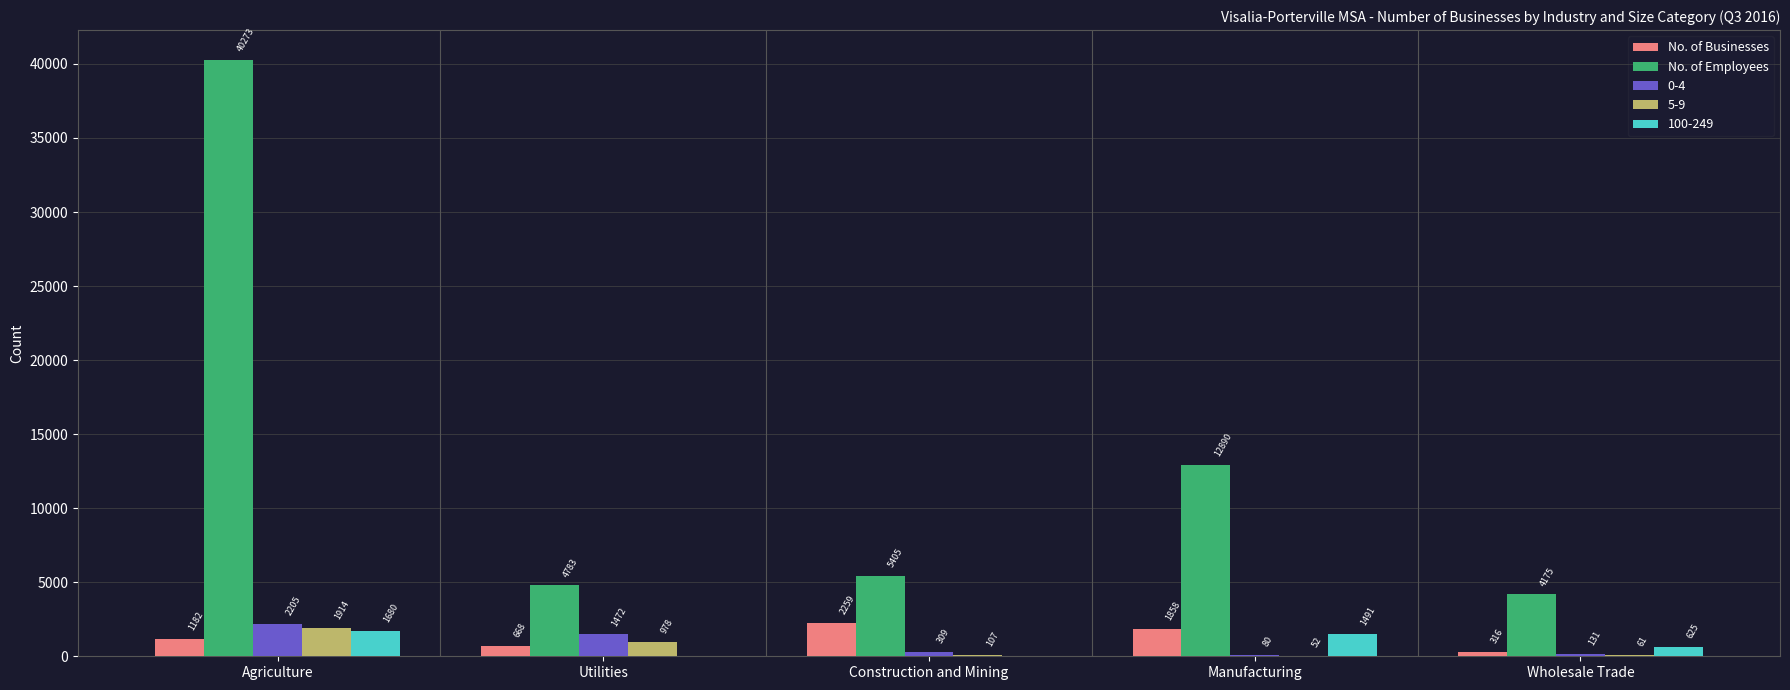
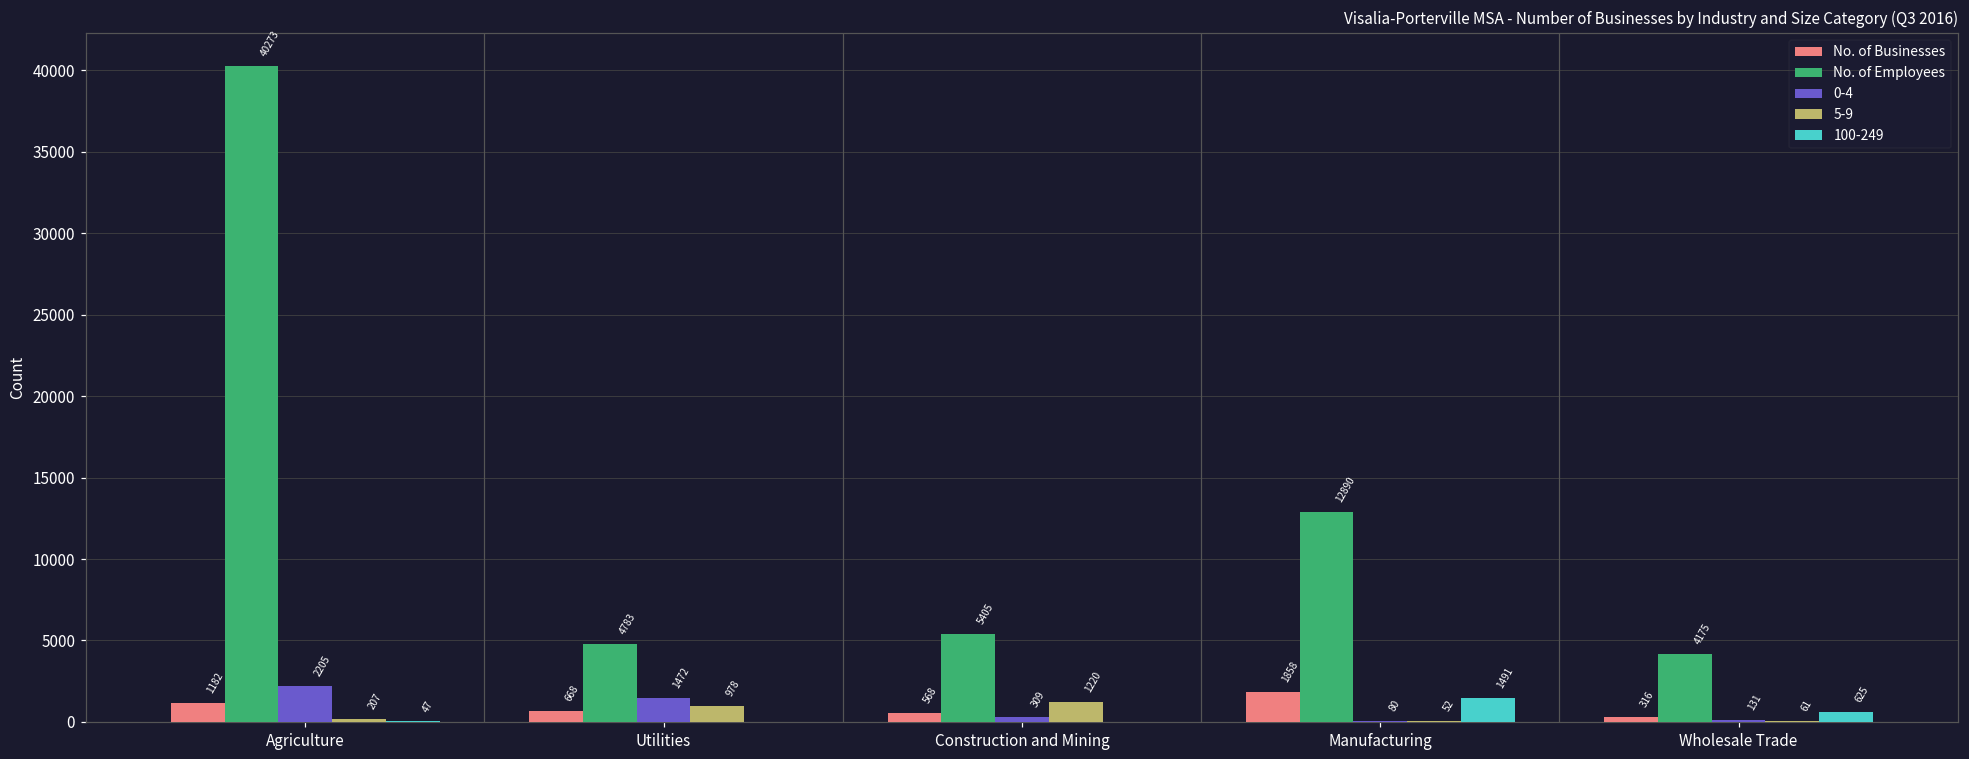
  {
    "No. of Businesses": {
      "Agriculture": 1182,
      "Utilities": 668,
-     "Construction and Mining": 2259,
+     "Construction and Mining": 568,
      "Manufacturing": 1858,
      "Wholesale Trade": 316
    },
    "No. of Employees": {
      "Agriculture": 40273,
      "Utilities": 4783,
      "Construction and Mining": 5405,
      "Manufacturing": 12890,
      "Wholesale Trade": 4175
    },
    "0-4": {
      "Agriculture": 2205,
      "Utilities": 1472,
      "Construction and Mining": 309,
      "Manufacturing": 80,
      "Wholesale Trade": 131
    },
    "5-9": {
-     "Agriculture": 1914,
+     "Agriculture": 207,
      "Utilities": 978,
-     "Construction and Mining": 107,
+     "Construction and Mining": 1220,
      "Manufacturing": 52,
      "Wholesale Trade": 61
    },
    "100-249": {
-     "Agriculture": 1680,
+     "Agriculture": 47,
      "Manufacturing": 1491,
      "Wholesale Trade": 625
    }
  }
